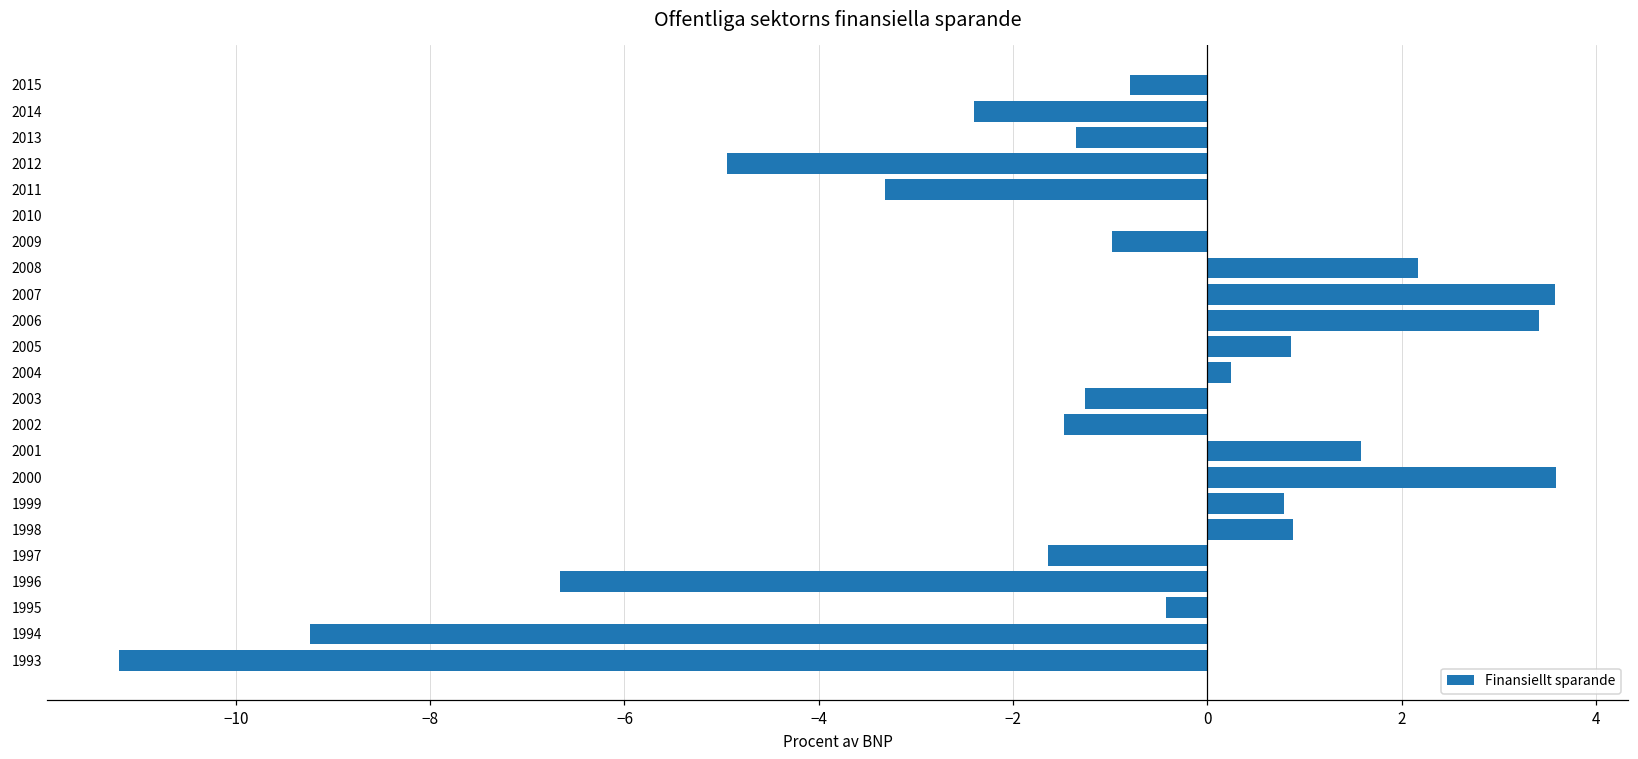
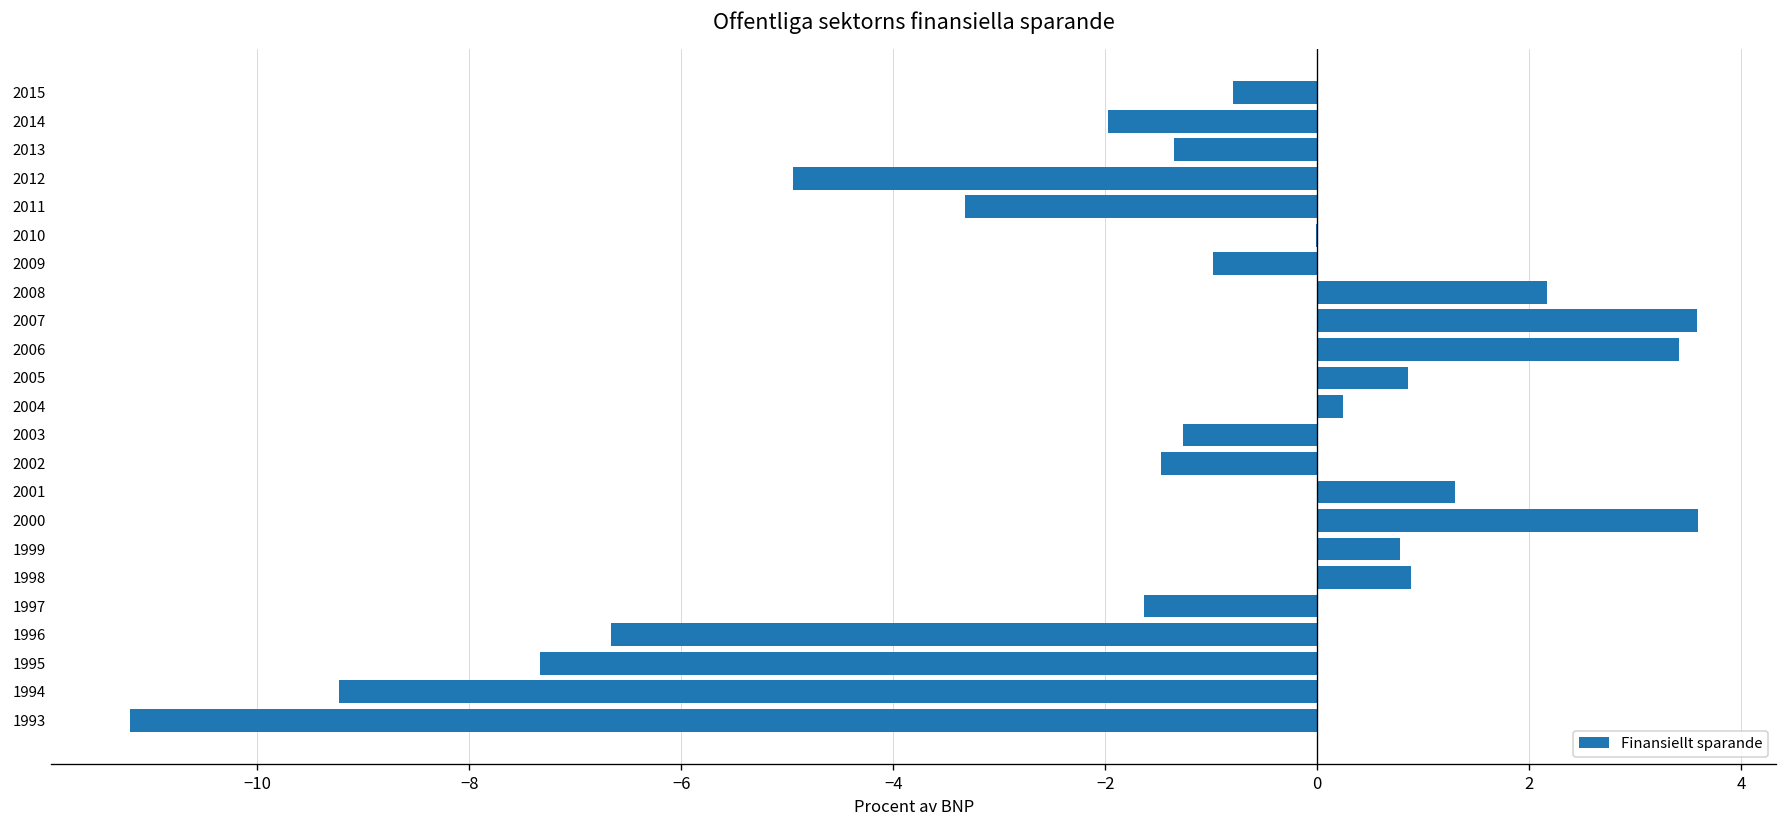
  {
    "2015": -0.8,
-   "2014": -2.4,
+   "2014": -2.0,
    "2013": -1.3,
    "2012": -4.9,
    "2011": -3.3,
    "2009": -1.0,
    "2008": 2.2,
    "2007": 3.6,
    "2006": 3.4,
    "2005": 0.9,
    "2004": 0.2,
    "2003": -1.3,
    "2002": -1.5,
-   "2001": 1.6,
+   "2001": 1.3,
    "2000": 3.6,
    "1999": 0.8,
    "1998": 0.9,
    "1997": -1.6,
    "1996": -6.7,
-   "1995": -0.4,
+   "1995": -7.3,
    "1994": -9.2,
    "1993": -11.2
  }
